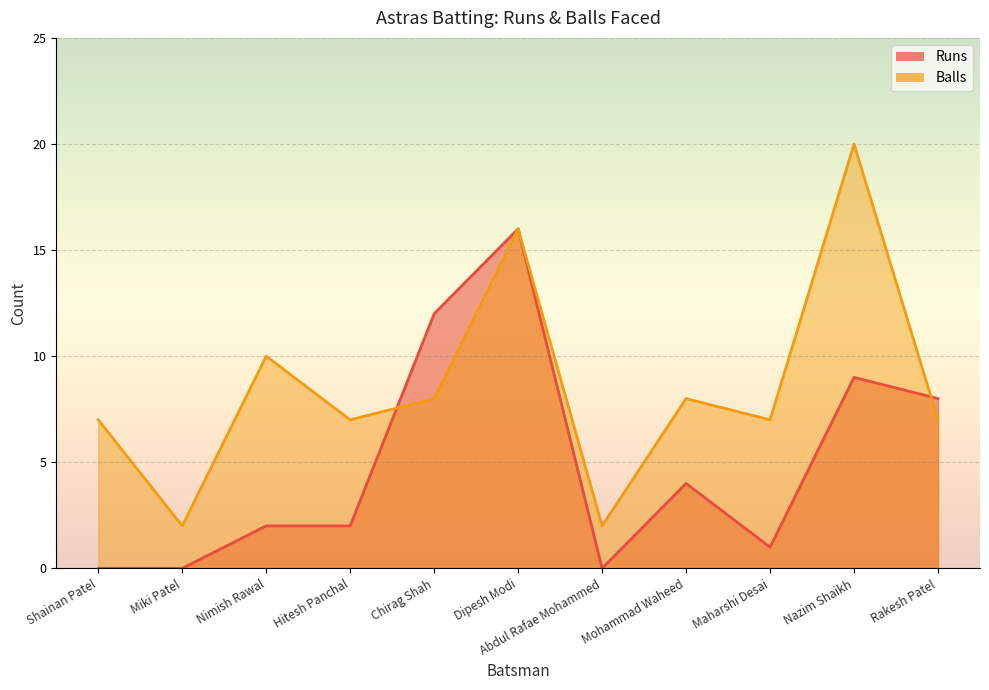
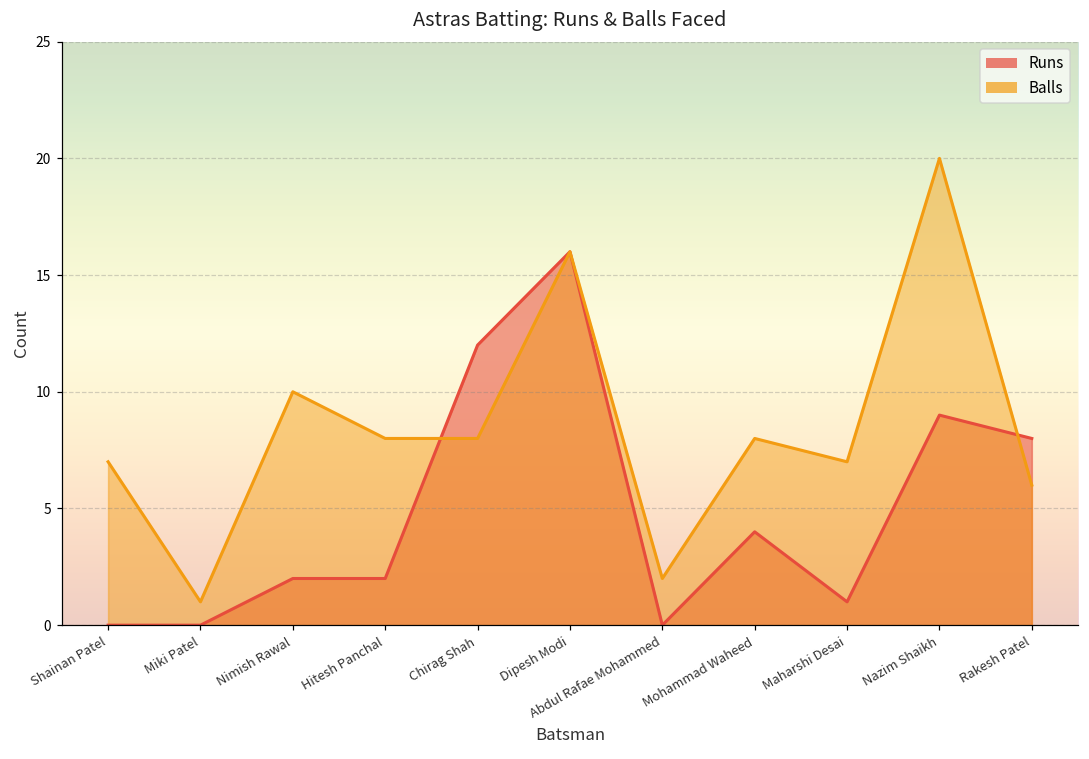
  {
    "Runs": {
      "Shainan Patel": 0,
      "Miki Patel": 0,
      "Nimish Rawal": 2,
      "Hitesh Panchal": 2,
      "Chirag Shah": 12,
      "Abdul Rafae Mohammed": 0,
      "Mohammad Waheed": 4,
      "Maharshi Desai": 1,
      "Nazim Shaikh": 9,
      "Rakesh Patel": 8
    },
    "Balls": {
      "Shainan Patel": 7,
-     "Miki Patel": 2,
+     "Miki Patel": 1,
      "Nimish Rawal": 10,
-     "Hitesh Panchal": 7,
+     "Hitesh Panchal": 8,
      "Chirag Shah": 8,
      "Abdul Rafae Mohammed": 2,
      "Mohammad Waheed": 8,
      "Maharshi Desai": 7,
      "Nazim Shaikh": 20,
-     "Rakesh Patel": 7
+     "Rakesh Patel": 6
    }
  }
